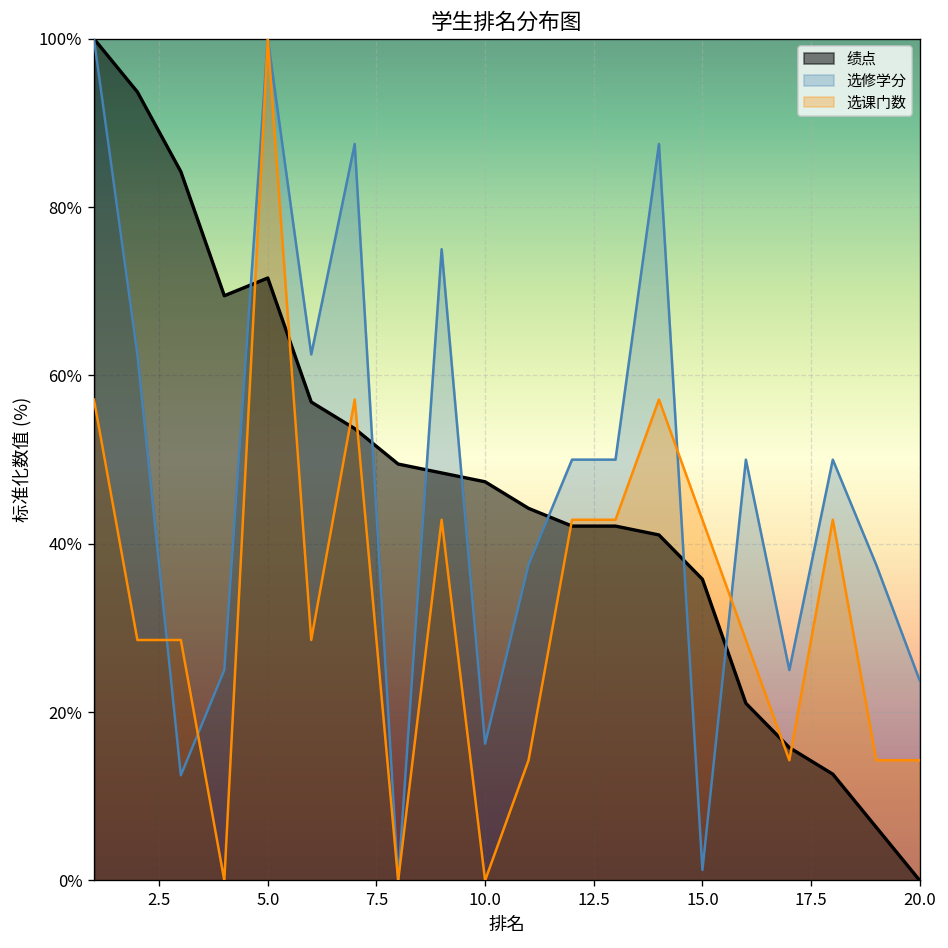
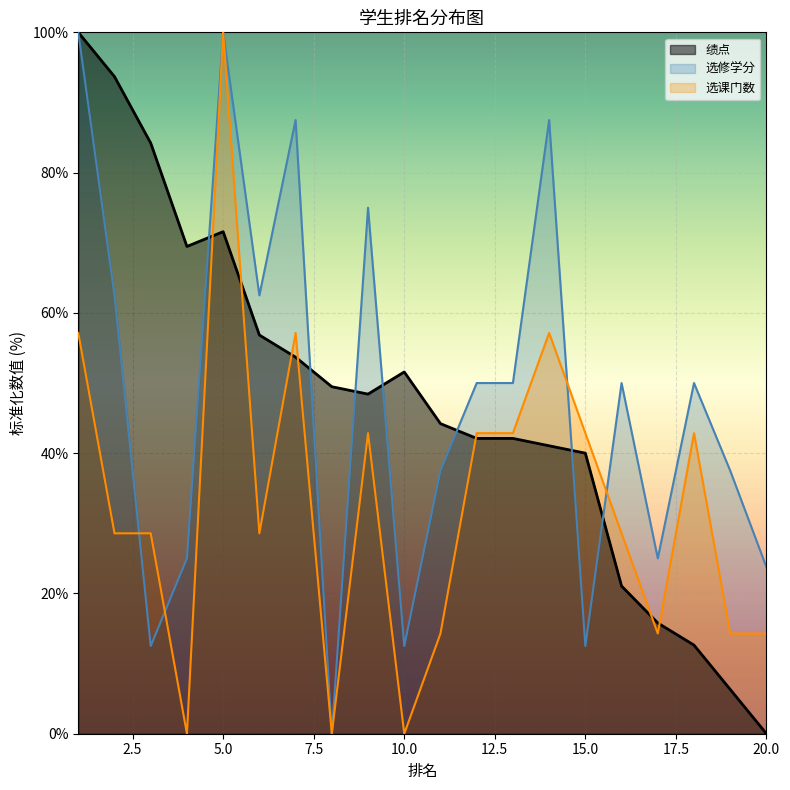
  {
    "绩点": {
      "5.0": "72%",
-     "10.0": "47%",
-     "15.0": "36%",
+     "10.0": "52%",
+     "15.0": "40%",
      "20.0": "0%"
    },
    "选修学分": {
-     "10.0": "16%",
-     "15.0": "1%",
+     "10.0": "13%",
+     "15.0": "13%",
      "20.0": "24%"
    },
    "选课门数": {
      "10.0": "0%",
      "15.0": "43%",
      "20.0": "14%"
    }
  }
